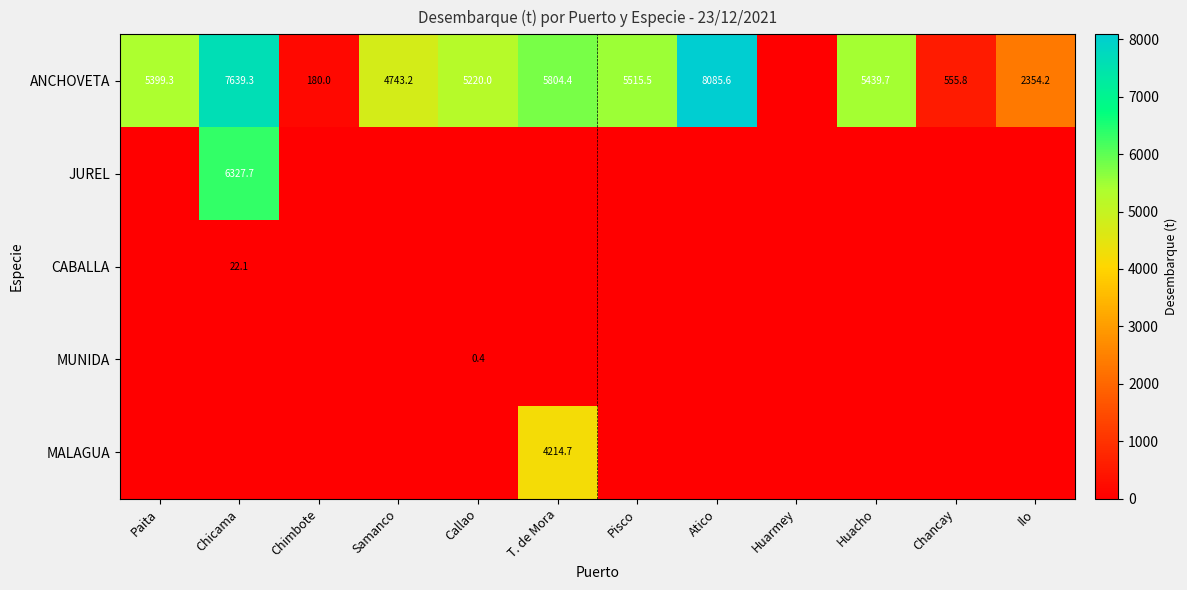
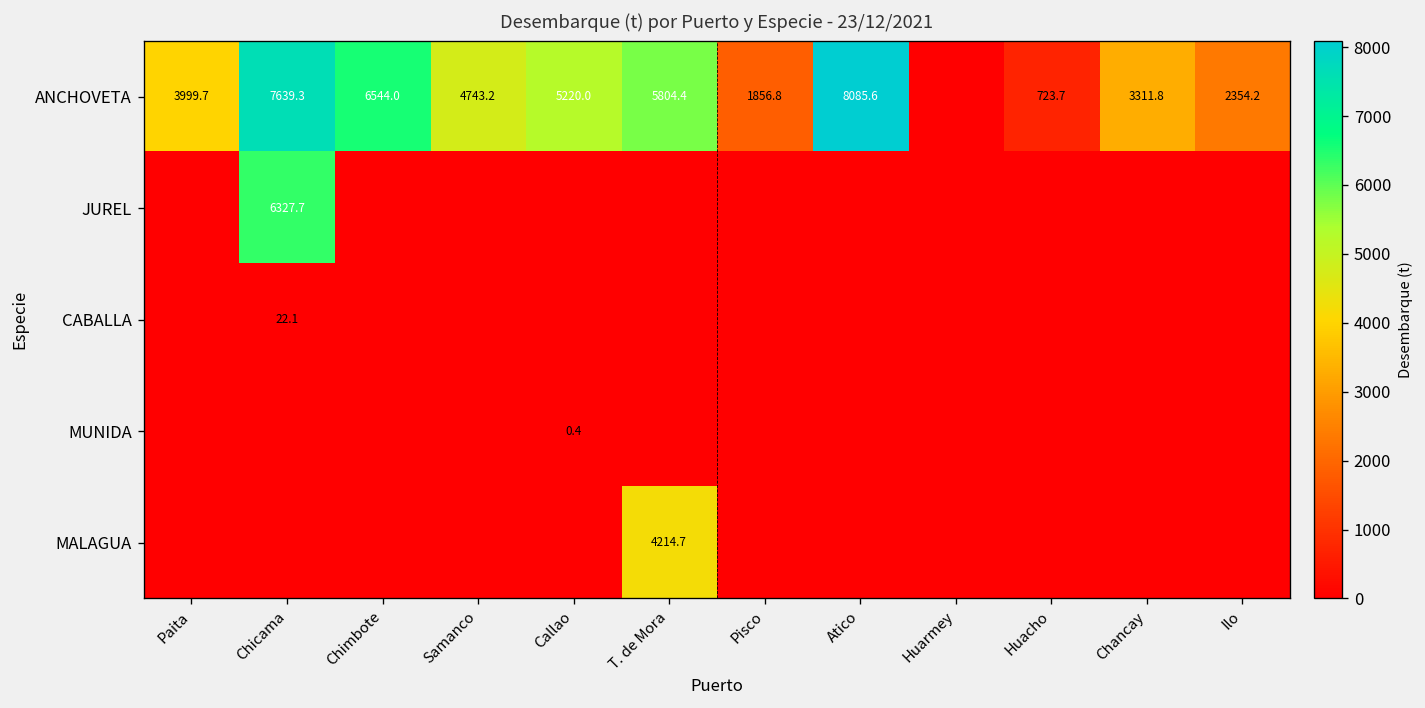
  {
    "ANCHOVETA": {
-     "Paita": 5399.3,
+     "Paita": 3999.7,
      "Chicama": 7639.3,
-     "Chimbote": 180.0,
+     "Chimbote": 6544.0,
      "Samanco": 4743.2,
      "Callao": 5220.0,
      "T. de Mora": 5804.4,
-     "Pisco": 5515.5,
+     "Pisco": 1856.8,
      "Atico": 8085.6,
-     "Huacho": 5439.7,
-     "Chancay": 555.8,
+     "Huacho": 723.7,
+     "Chancay": 3311.8,
      "Ilo": 2354.2
    },
    "JUREL": {
      "Chicama": 6327.7
    },
    "CABALLA": {
      "Chicama": 22.1
    },
    "MUNIDA": {
      "Callao": 0.4
    },
    "MALAGUA": {
      "T. de Mora": 4214.7
    }
  }
